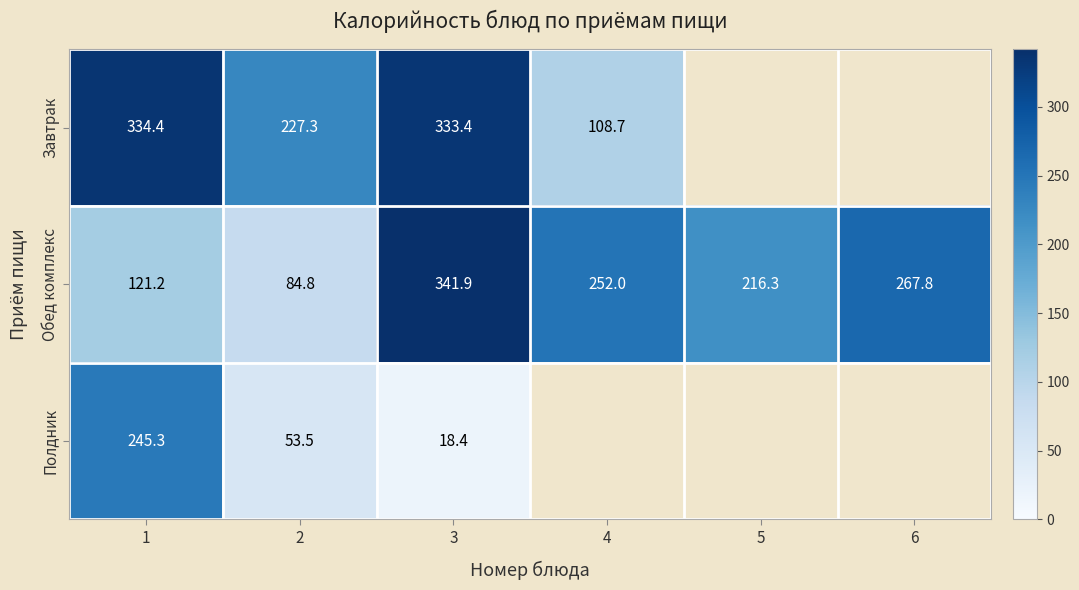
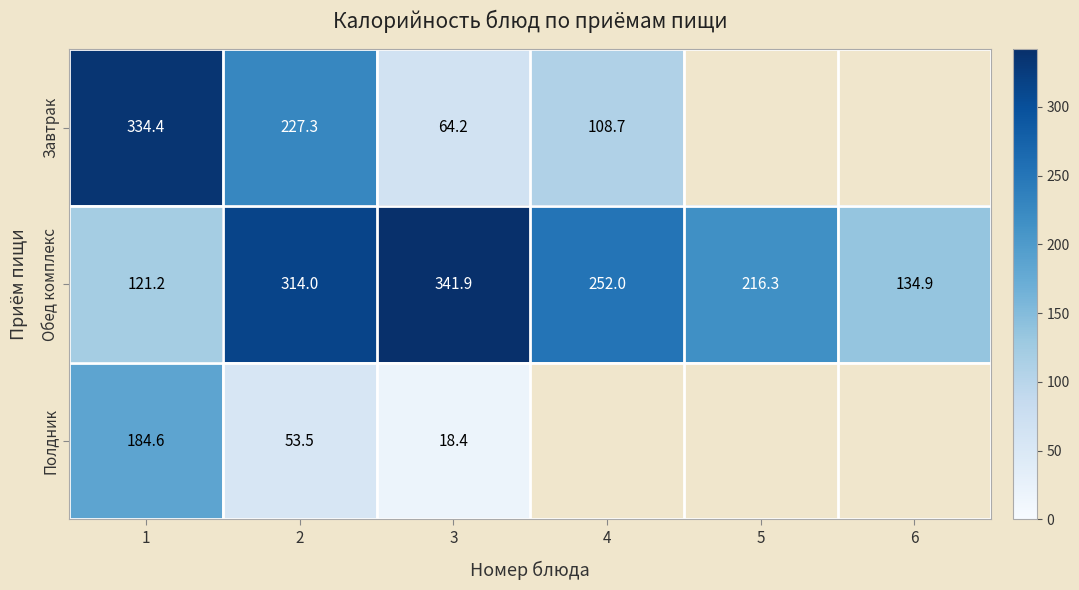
  {
    "Завтрак": {
      "1": 334.4,
      "2": 227.3,
-     "3": 333.4,
+     "3": 64.2,
      "4": 108.7
    },
    "Обед комплекс": {
      "1": 121.2,
-     "2": 84.8,
+     "2": 314.0,
      "3": 341.9,
      "4": 252.0,
      "5": 216.3,
-     "6": 267.8
+     "6": 134.9
    },
    "Полдник": {
-     "1": 245.3,
+     "1": 184.6,
      "2": 53.5,
      "3": 18.4
    }
  }
